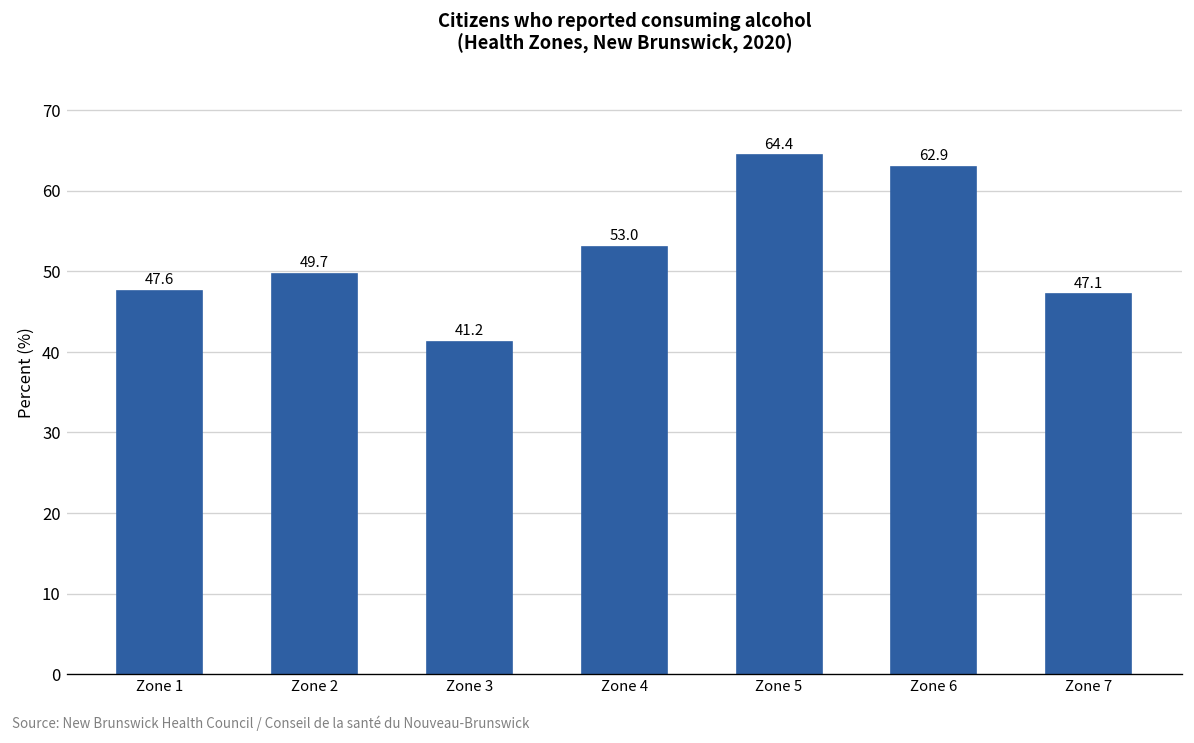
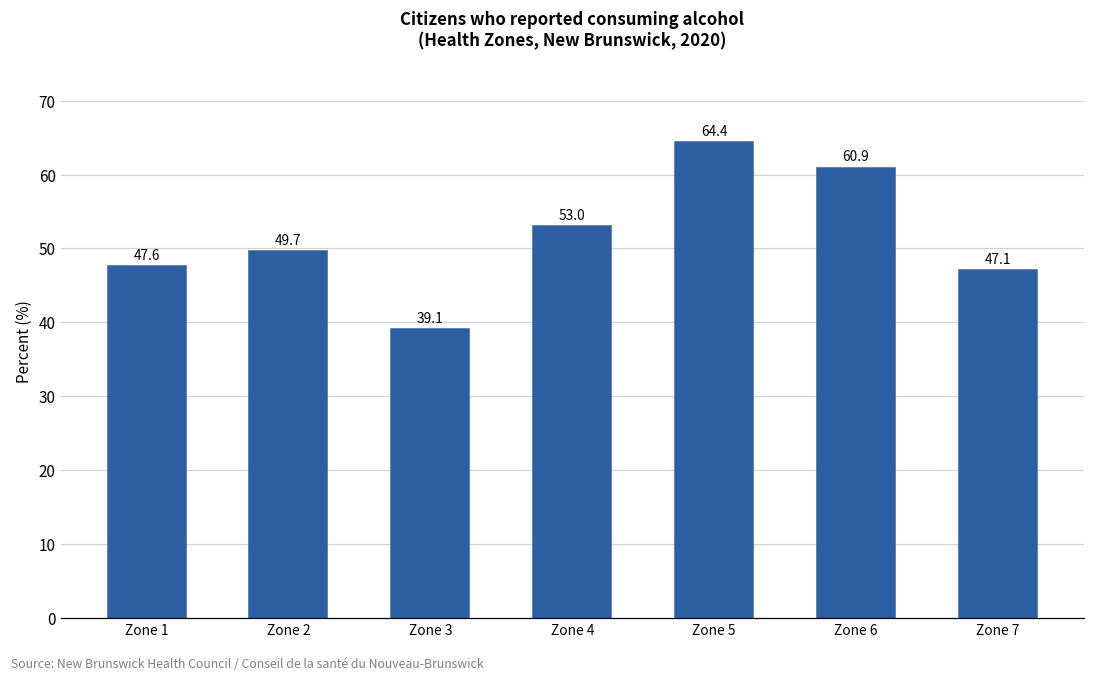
  {
    "Zone 1": 47.6,
    "Zone 2": 49.7,
-   "Zone 3": 41.2,
+   "Zone 3": 39.1,
    "Zone 4": 53.0,
    "Zone 5": 64.4,
-   "Zone 6": 62.9,
+   "Zone 6": 60.9,
    "Zone 7": 47.1
  }
